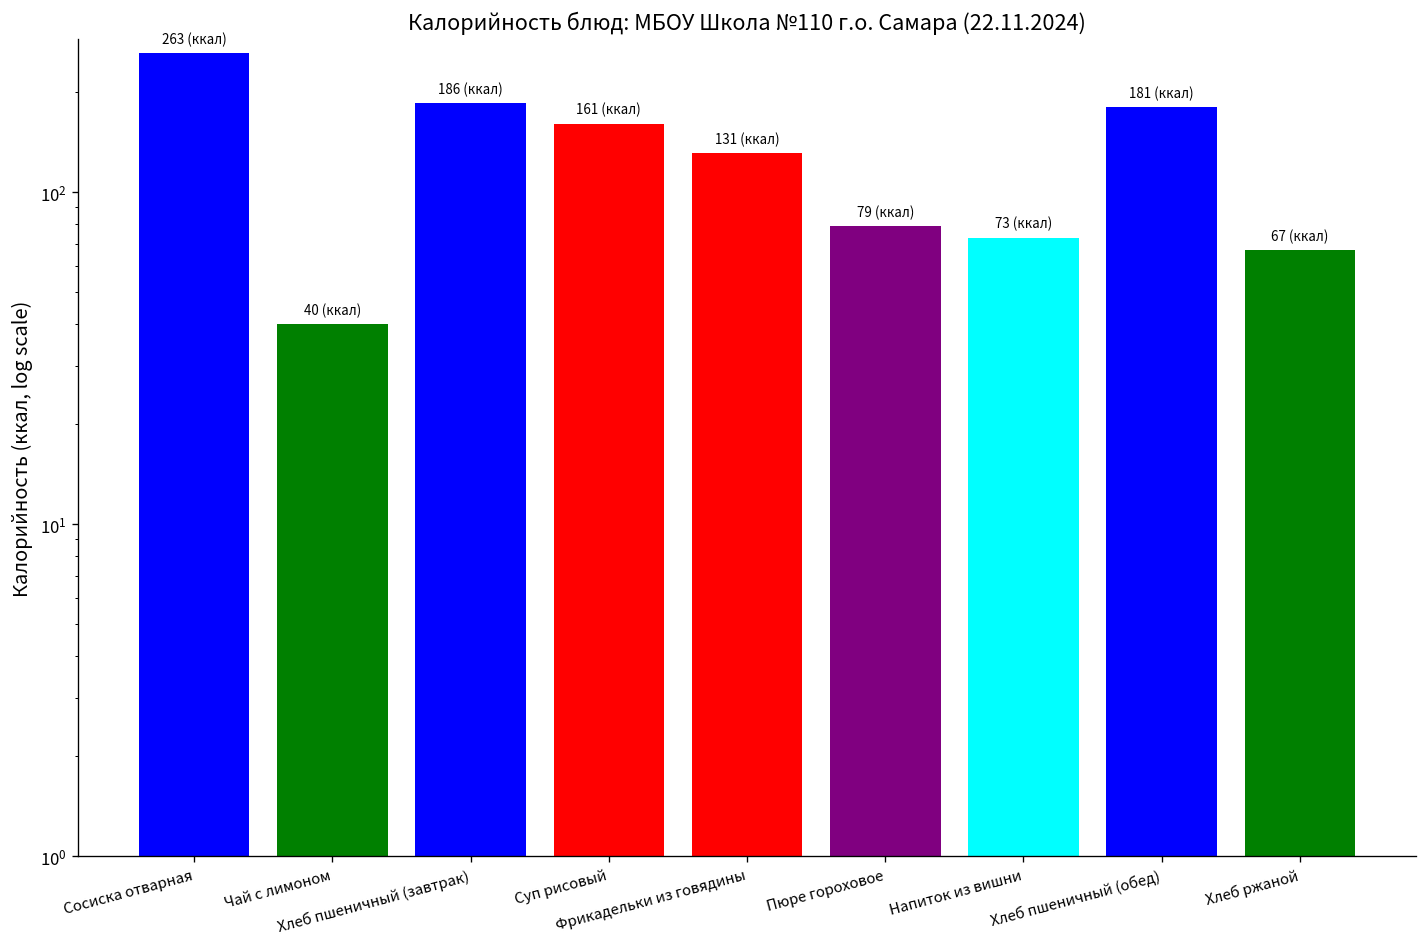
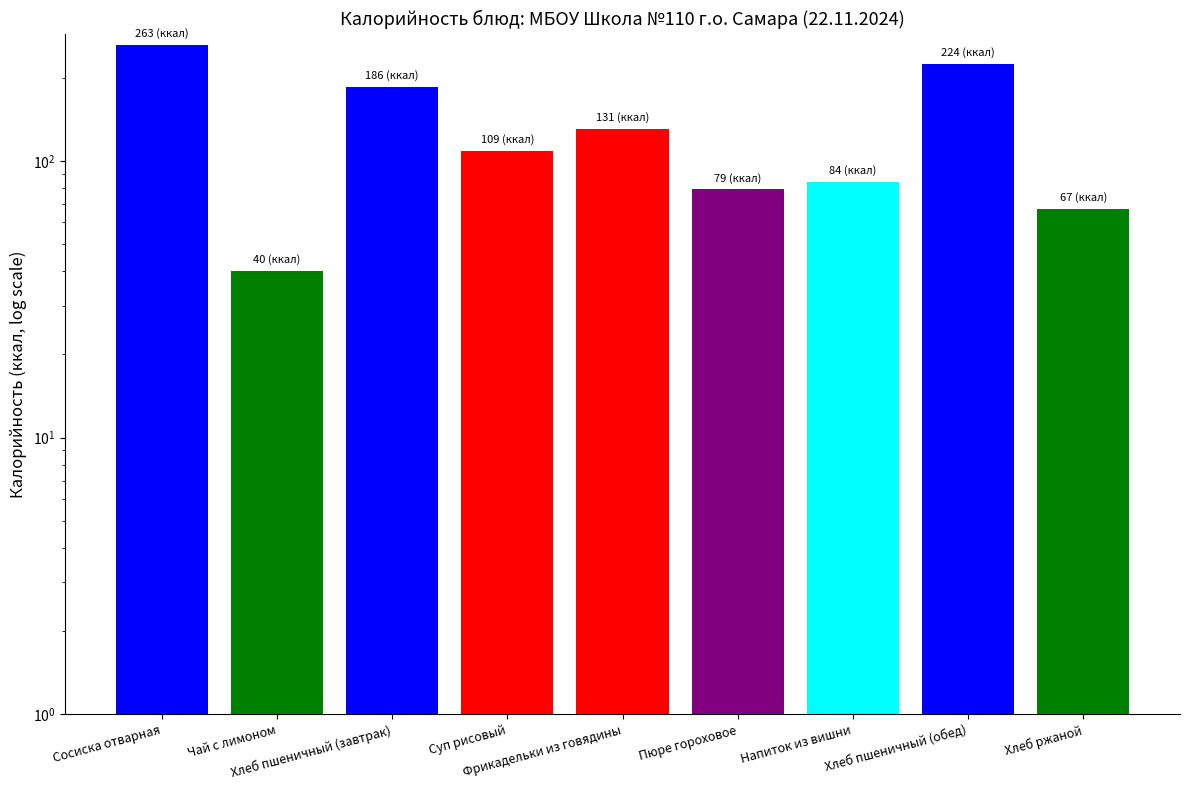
  {
    "Сосиска отварная": 263,
    "Чай с лимоном": 40,
    "Хлеб пшеничный (завтрак)": 186,
-   "Суп рисовый": 161,
+   "Суп рисовый": 109,
    "Фрикадельки из говядины": 131,
    "Пюре гороховое": 79,
-   "Напиток из вишни": 73,
-   "Хлеб пшеничный (обед)": 181,
+   "Напиток из вишни": 84,
+   "Хлеб пшеничный (обед)": 224,
    "Хлеб ржаной": 67
  }
